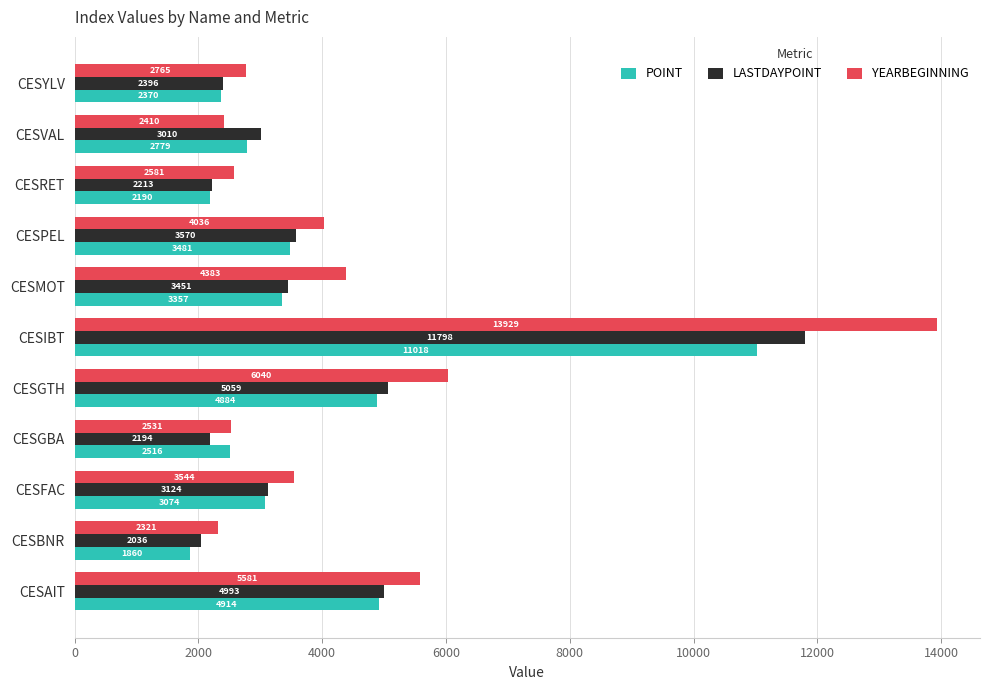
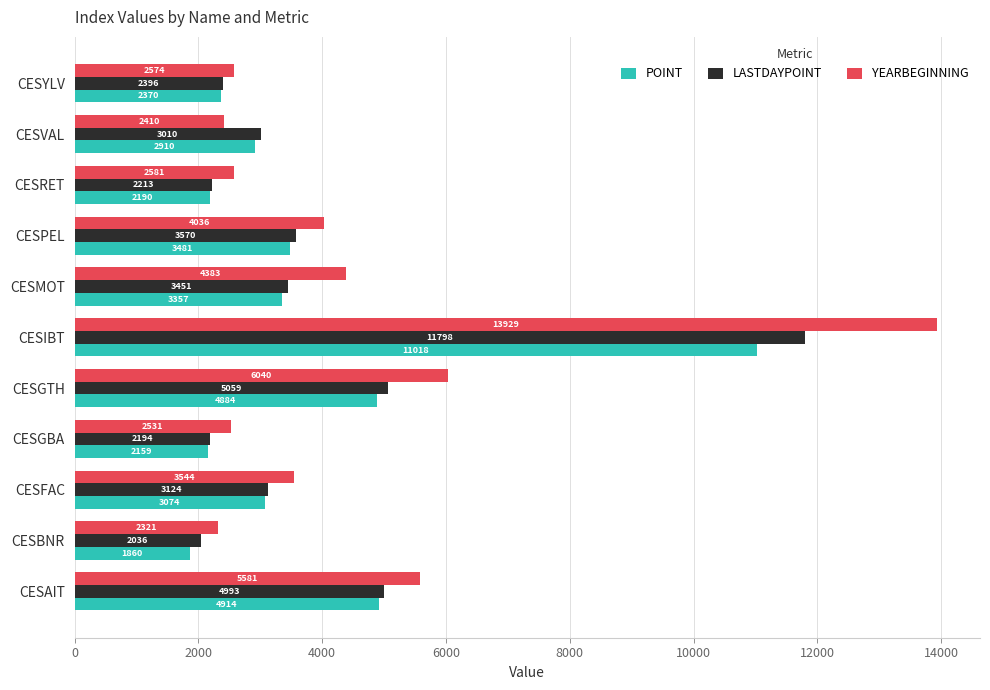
  {
    "POINT": {
      "CESYLV": 2370,
-     "CESVAL": 2779,
+     "CESVAL": 2910,
      "CESRET": 2190,
      "CESPEL": 3481,
      "CESMOT": 3357,
      "CESIBT": 11018,
      "CESGTH": 4884,
-     "CESGBA": 2516,
+     "CESGBA": 2159,
      "CESFAC": 3074,
      "CESBNR": 1860,
      "CESAIT": 4914
    },
    "LASTDAYPOINT": {
      "CESYLV": 2396,
      "CESVAL": 3010,
      "CESRET": 2213,
      "CESPEL": 3570,
      "CESMOT": 3451,
      "CESIBT": 11798,
      "CESGTH": 5059,
      "CESGBA": 2194,
      "CESFAC": 3124,
      "CESBNR": 2036,
      "CESAIT": 4993
    },
    "YEARBEGINNING": {
-     "CESYLV": 2765,
+     "CESYLV": 2574,
      "CESVAL": 2410,
      "CESRET": 2581,
      "CESPEL": 4036,
      "CESMOT": 4383,
      "CESIBT": 13929,
      "CESGTH": 6040,
      "CESGBA": 2531,
      "CESFAC": 3544,
      "CESBNR": 2321,
      "CESAIT": 5581
    }
  }
